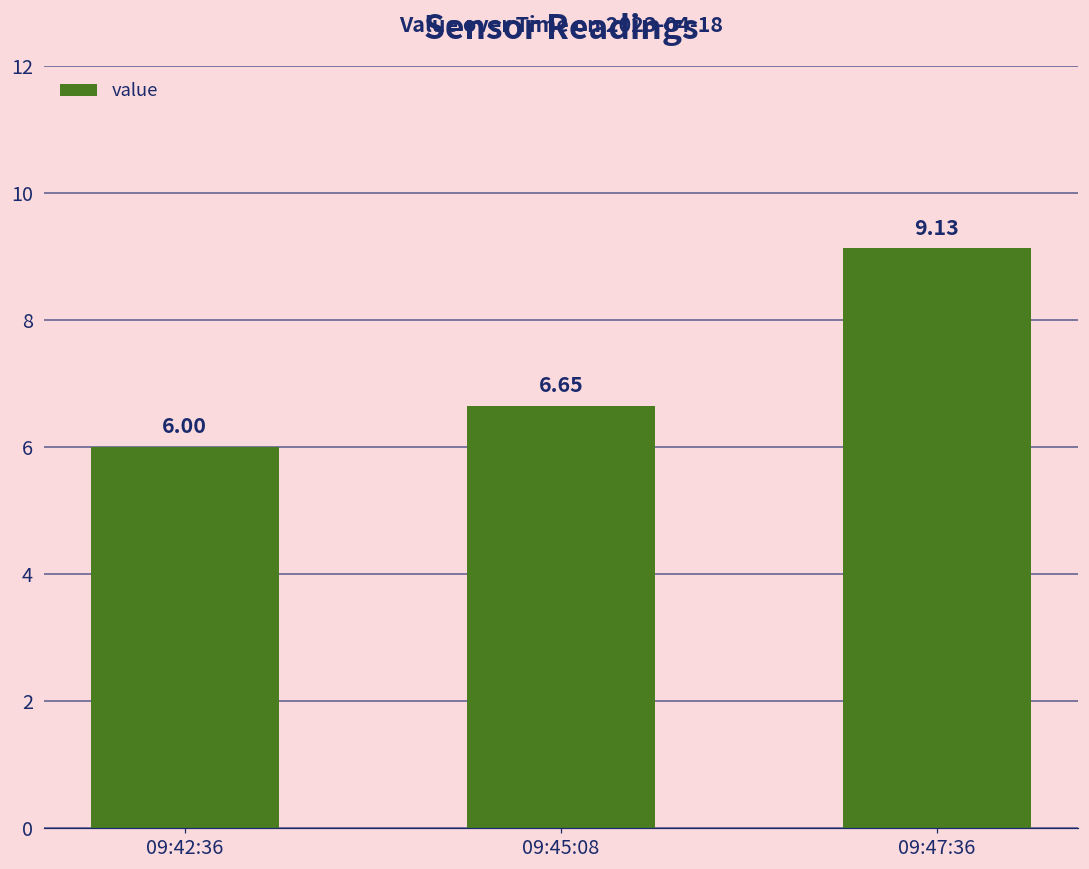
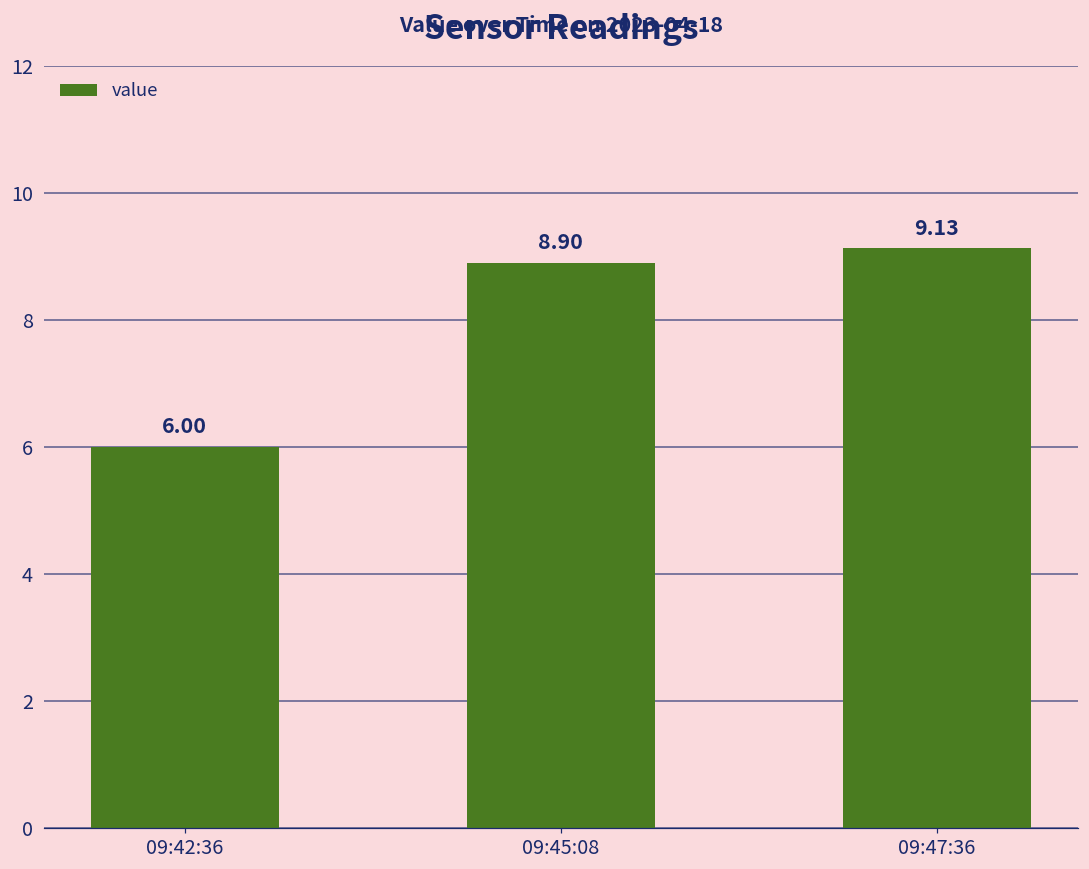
  {
    "09:42:36": 6.00,
-   "09:45:08": 6.65,
+   "09:45:08": 8.90,
    "09:47:36": 9.13
  }
